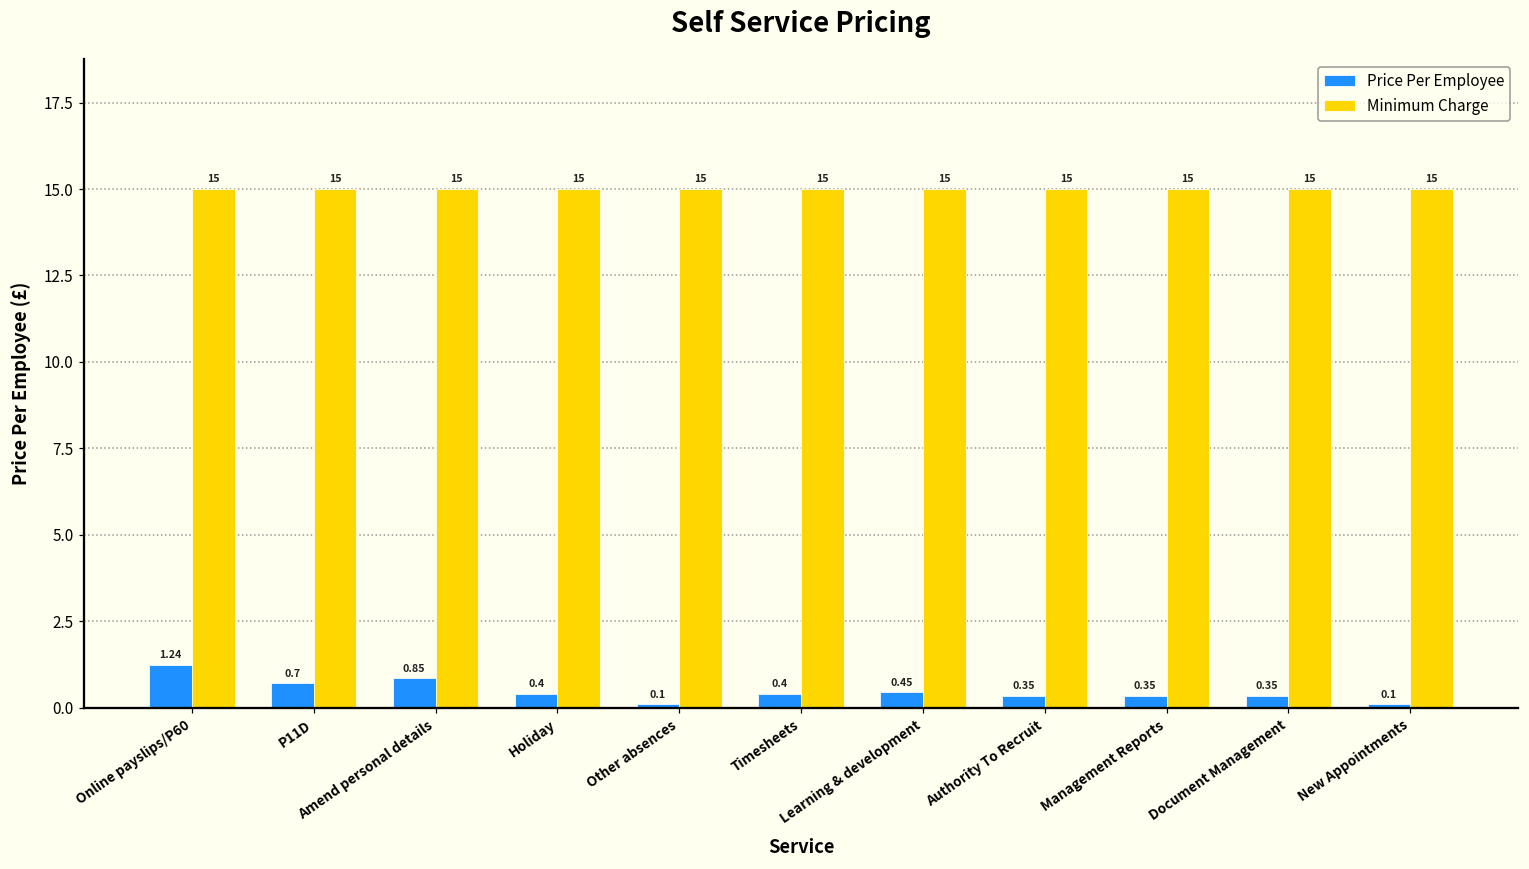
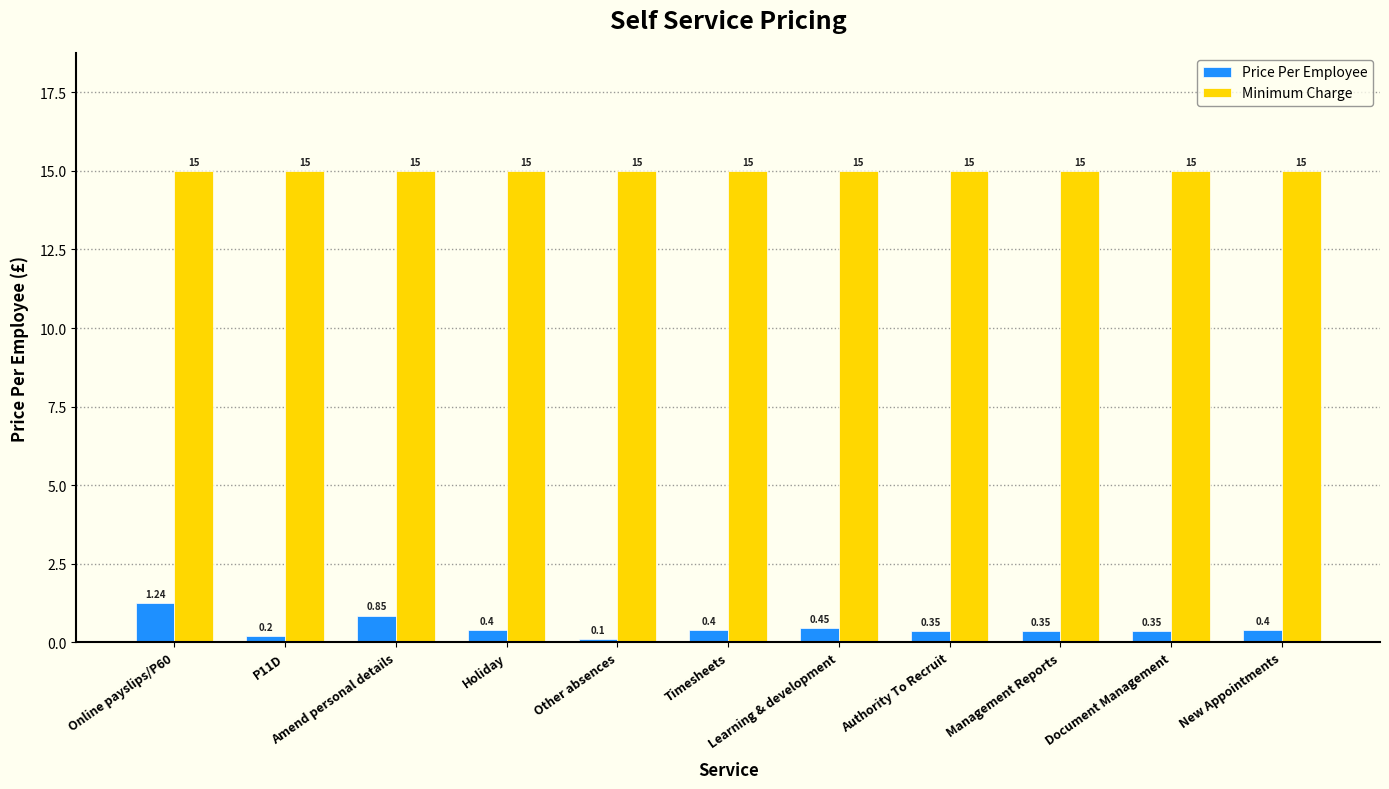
  {
    "Price Per Employee": {
      "Online payslips/P60": 1.24,
-     "P11D": 0.7,
+     "P11D": 0.2,
      "Amend personal details": 0.85,
      "Holiday": 0.4,
      "Other absences": 0.1,
      "Timesheets": 0.4,
      "Learning & development": 0.45,
      "Authority To Recruit": 0.35,
      "Management Reports": 0.35,
      "Document Management": 0.35,
-     "New Appointments": 0.1
+     "New Appointments": 0.4
    },
    "Minimum Charge": {
      "Online payslips/P60": 15,
      "P11D": 15,
      "Amend personal details": 15,
      "Holiday": 15,
      "Other absences": 15,
      "Timesheets": 15,
      "Learning & development": 15,
      "Authority To Recruit": 15,
      "Management Reports": 15,
      "Document Management": 15,
      "New Appointments": 15
    }
  }
